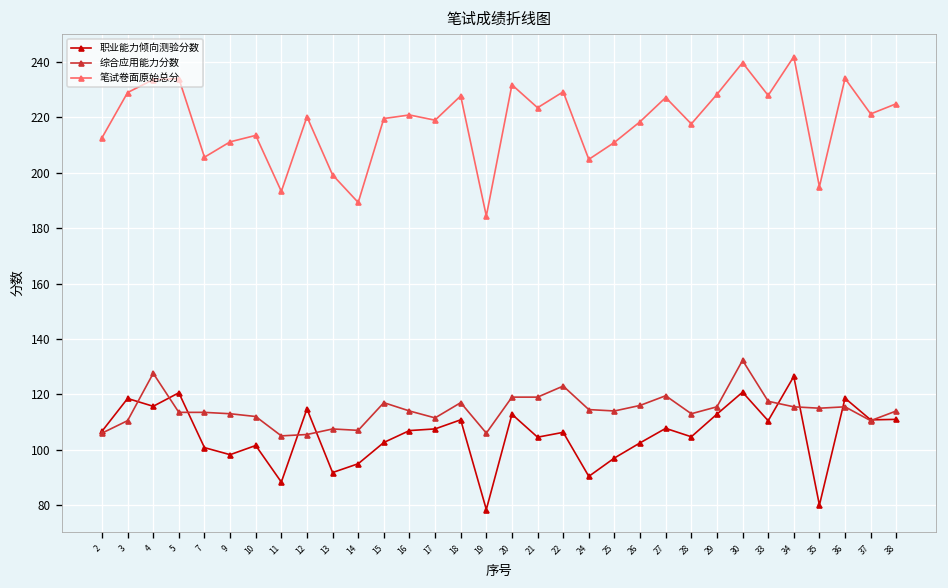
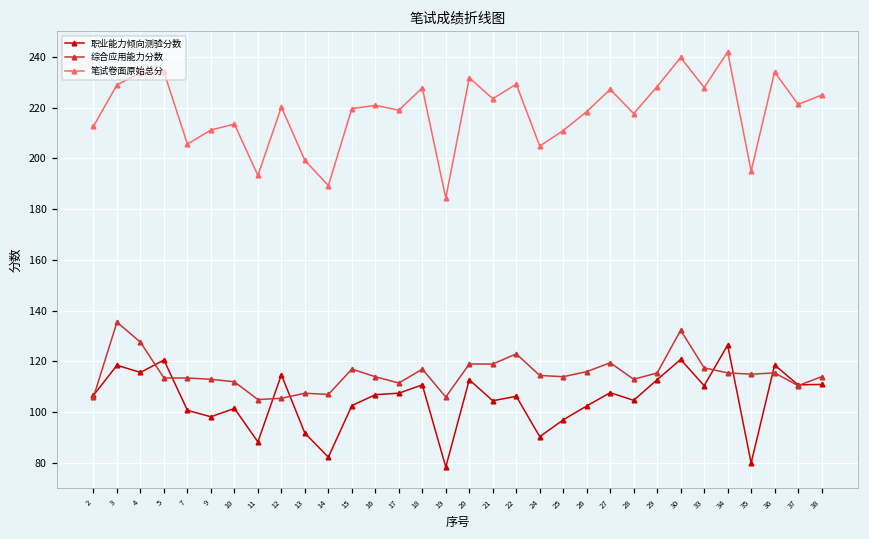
  {
    "职业能力倾向测验分数": {
      "3": 119,
      "4": 116,
      "5": 121,
      "7": 101,
      "9": 98,
      "10": 102,
      "11": 88,
      "12": 115,
      "13": 92,
-     "14": 95,
+     "14": 82,
      "15": 103,
      "16": 107,
      "17": 108,
      "18": 111,
      "19": 78,
      "20": 113,
      "21": 105,
      "22": 106,
      "24": 90,
      "25": 97,
      "26": 102,
      "27": 108,
      "28": 105,
      "29": 113,
      "30": 121,
      "33": 110,
      "34": 126,
      "35": 80,
      "36": 119,
      "38": 111
    },
    "综合应用能力分数": {
-     "3": 111,
+     "3": 136,
      "4": 128,
      "5": 114,
      "7": 114,
      "9": 113,
      "10": 112,
      "11": 105,
      "12": 106,
      "13": 108,
      "14": 107,
      "15": 117,
      "16": 114,
      "17": 112,
      "18": 117,
      "19": 106,
      "20": 119,
      "21": 119,
      "22": 123,
      "24": 115,
      "25": 114,
      "26": 116,
      "27": 120,
      "28": 113,
      "29": 116,
      "30": 132,
      "33": 118,
      "34": 116,
      "35": 115,
      "36": 116,
      "38": 114
    },
    "笔试卷面原始总分": {
      "2": 213,
      "3": 229,
      "7": 206,
      "9": 211,
      "10": 214,
      "11": 193,
      "12": 220,
      "13": 199,
      "14": 189,
      "15": 220,
      "16": 221,
      "17": 219,
      "18": 228,
      "19": 184,
      "20": 232,
      "21": 224,
      "22": 229,
      "24": 205,
      "25": 211,
      "26": 218,
      "27": 227,
      "28": 218,
      "29": 228,
      "30": 240,
      "33": 228,
      "34": 242,
      "35": 195,
      "36": 234,
      "37": 221,
      "38": 225
    }
  }
